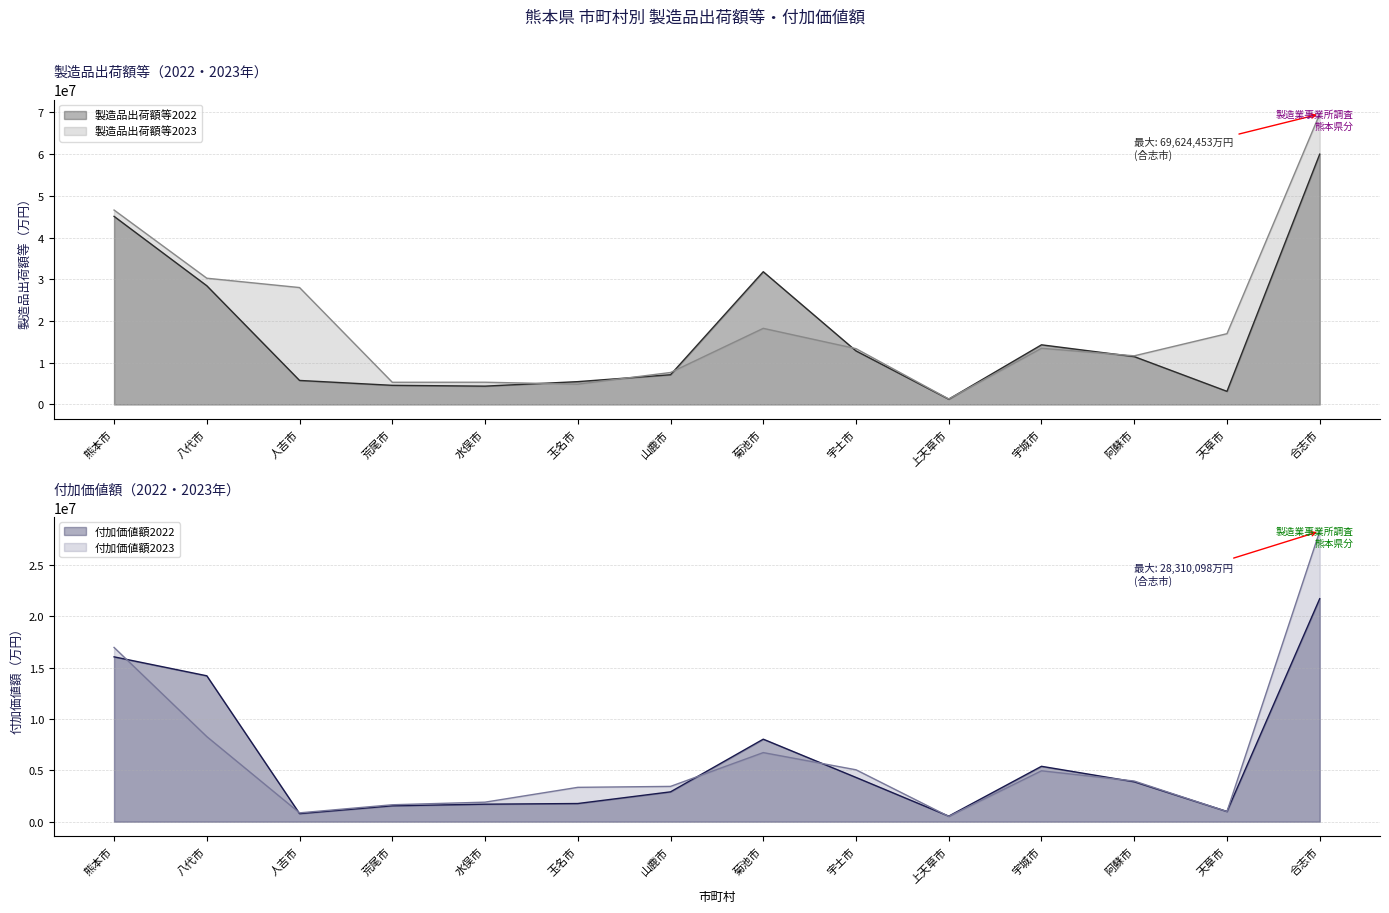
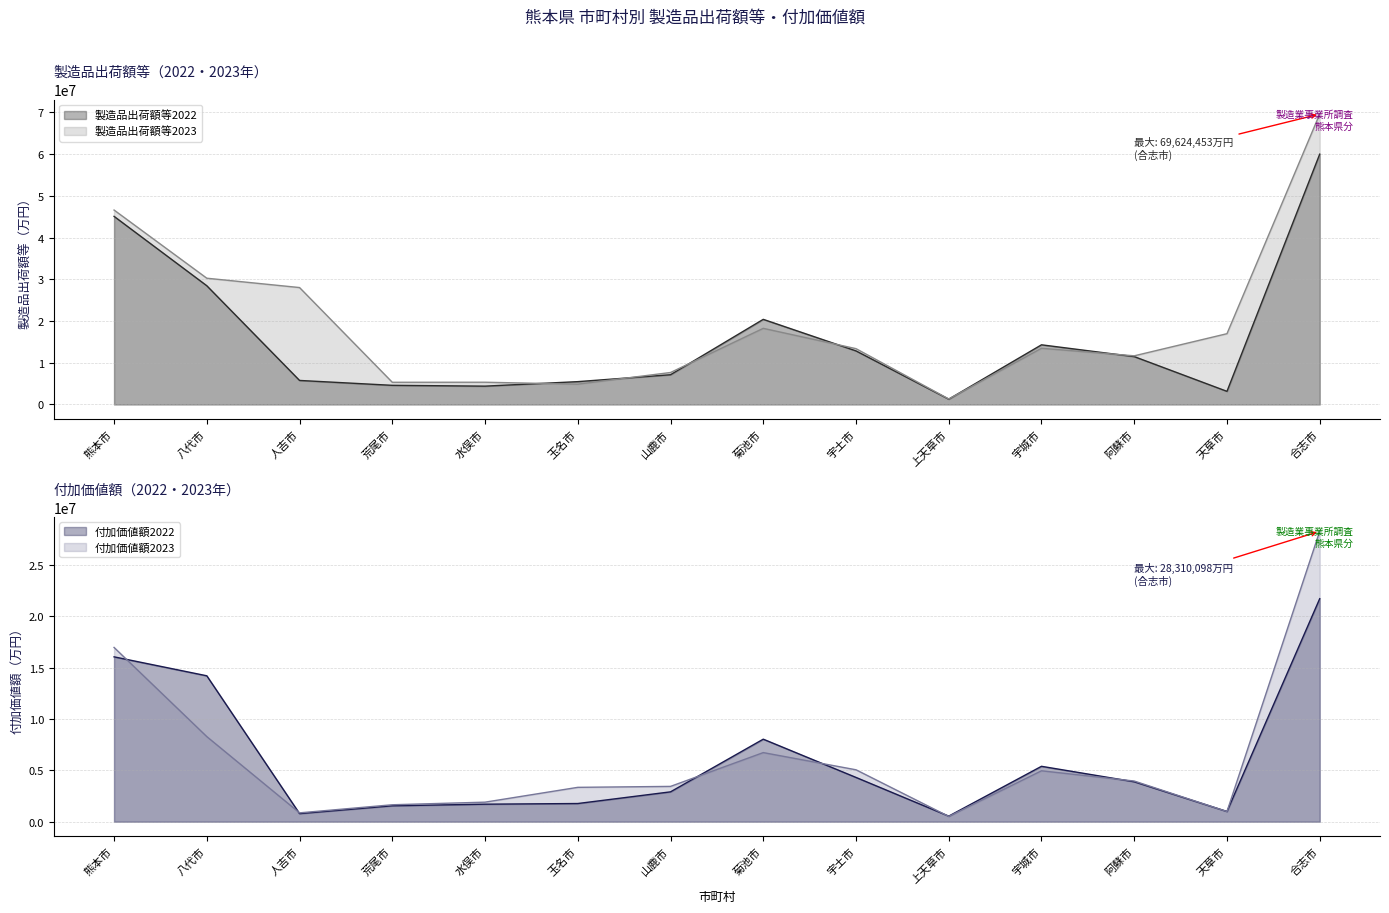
  {
    "製造品出荷額等（2022・2023年）": {
      "製造品出荷額等2022": {
        "熊本市": "45000000",
        "八代市": "28000000",
        "人吉市": "6000000",
        "荒尾市": "5000000",
        "水俣市": "4000000",
        "玉名市": "5000000",
-       "菊池市": "32000000",
+       "菊池市": "20000000",
        "宇城市": "14000000",
        "天草市": "3000000"
      },
      "製造品出荷額等2023": {
        "合志市": "69,624,453"
      }
    },
    "付加価値額（2022・2023年）": {
      "付加価値額2022": {
        "熊本市": "16100000",
        "八代市": "14200000",
        "玉名市": "1800000",
        "山鹿市": "2900000",
        "菊池市": "8000000",
        "宇土市": "4300000",
        "宇城市": "5400000",
        "合志市": "21700000"
      },
      "付加価値額2023": {
        "合志市": "28,310,098"
      }
    }
  }
